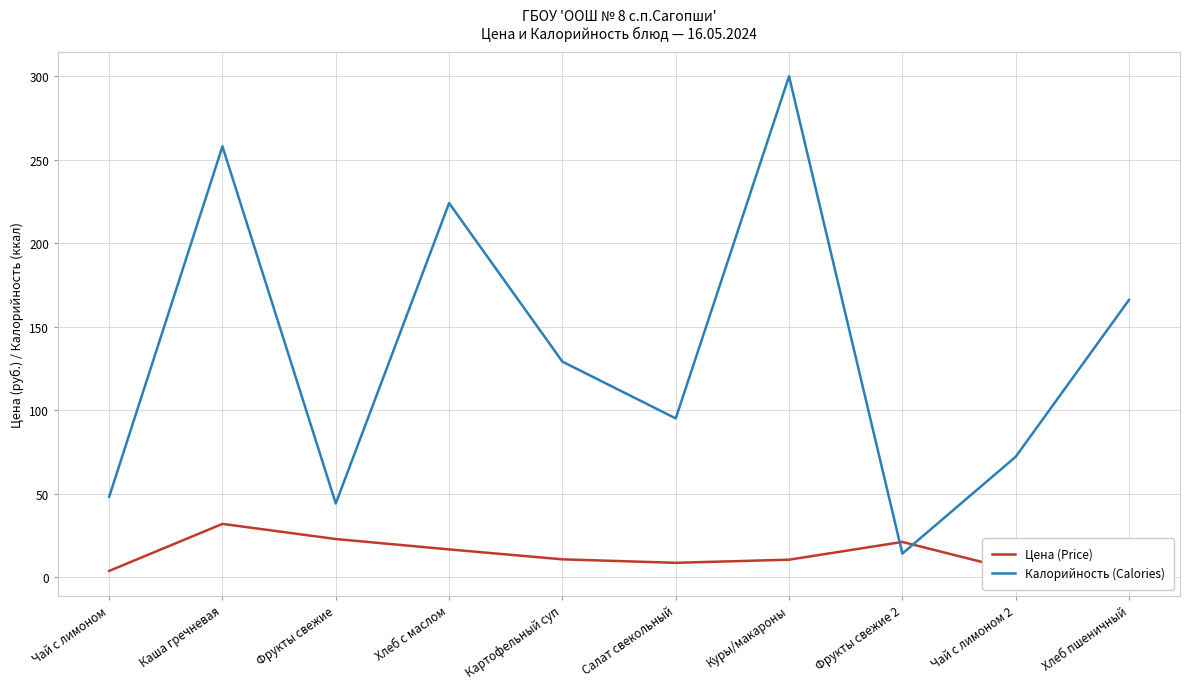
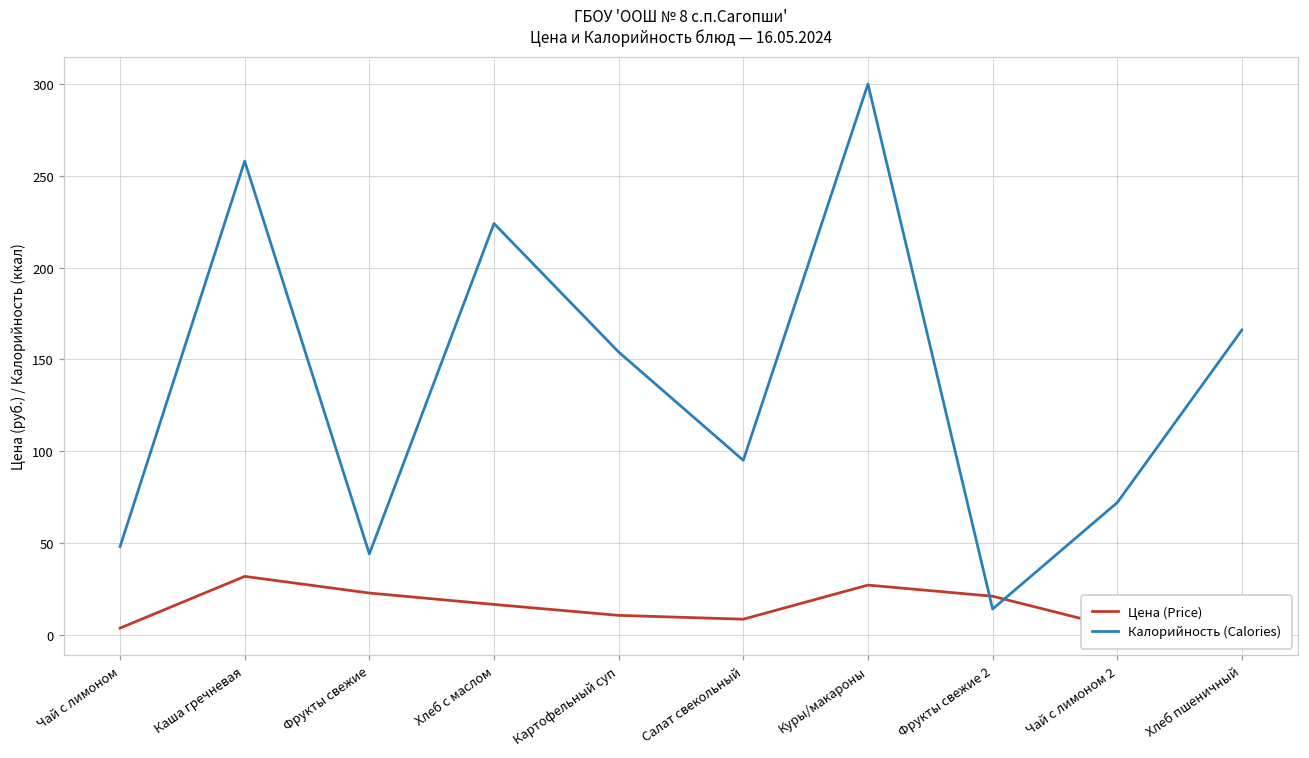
  {
    "Цена (Price)": {
      "Чай с лимоном": 4,
      "Каша гречневая": 32,
      "Фрукты свежие": 23,
      "Хлеб с маслом": 17,
      "Картофельный суп": 11,
      "Салат свекольный": 8,
-     "Куры/макароны": 10,
+     "Куры/макароны": 27,
      "Фрукты свежие 2": 21
    },
    "Калорийность (Calories)": {
      "Чай с лимоном": 48,
      "Каша гречневая": 258,
      "Фрукты свежие": 44,
      "Хлеб с маслом": 224,
-     "Картофельный суп": 129,
+     "Картофельный суп": 154,
      "Салат свекольный": 95,
      "Куры/макароны": 300,
      "Фрукты свежие 2": 14,
      "Чай с лимоном 2": 72,
      "Хлеб пшеничный": 166
    }
  }
